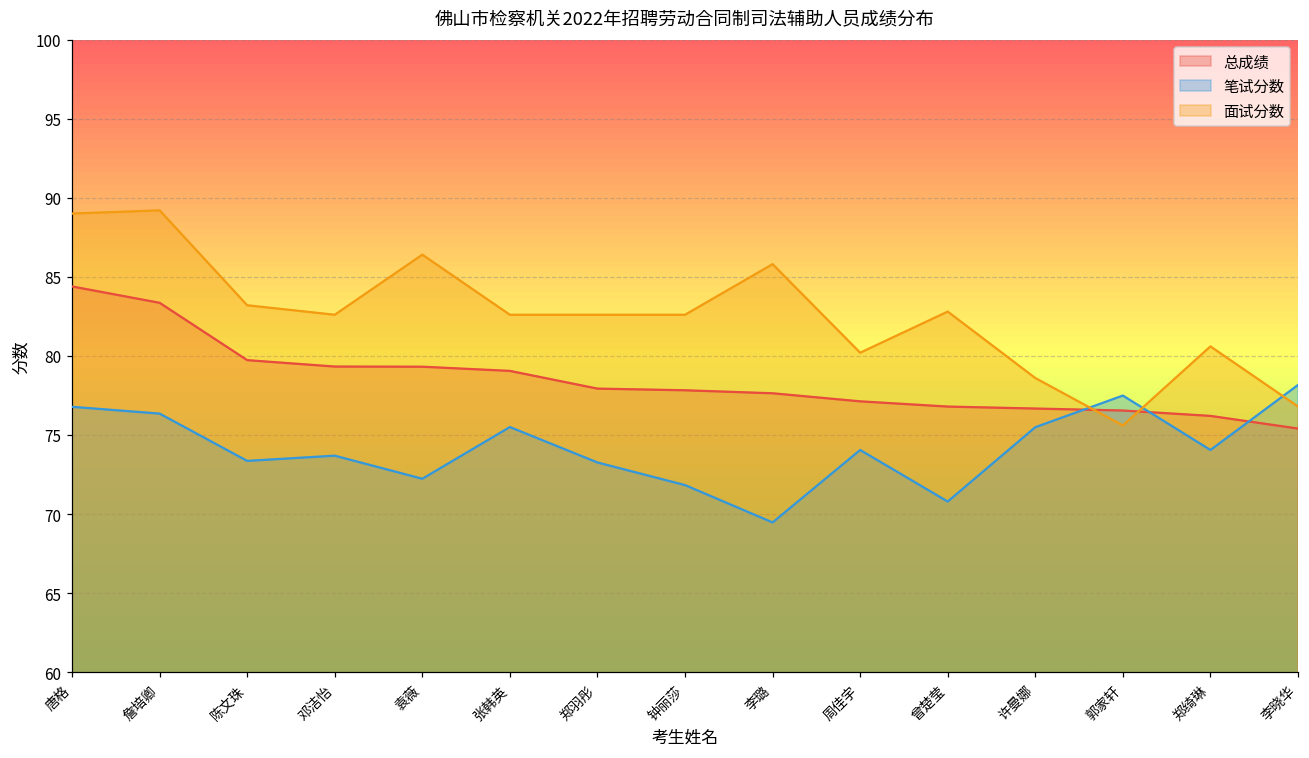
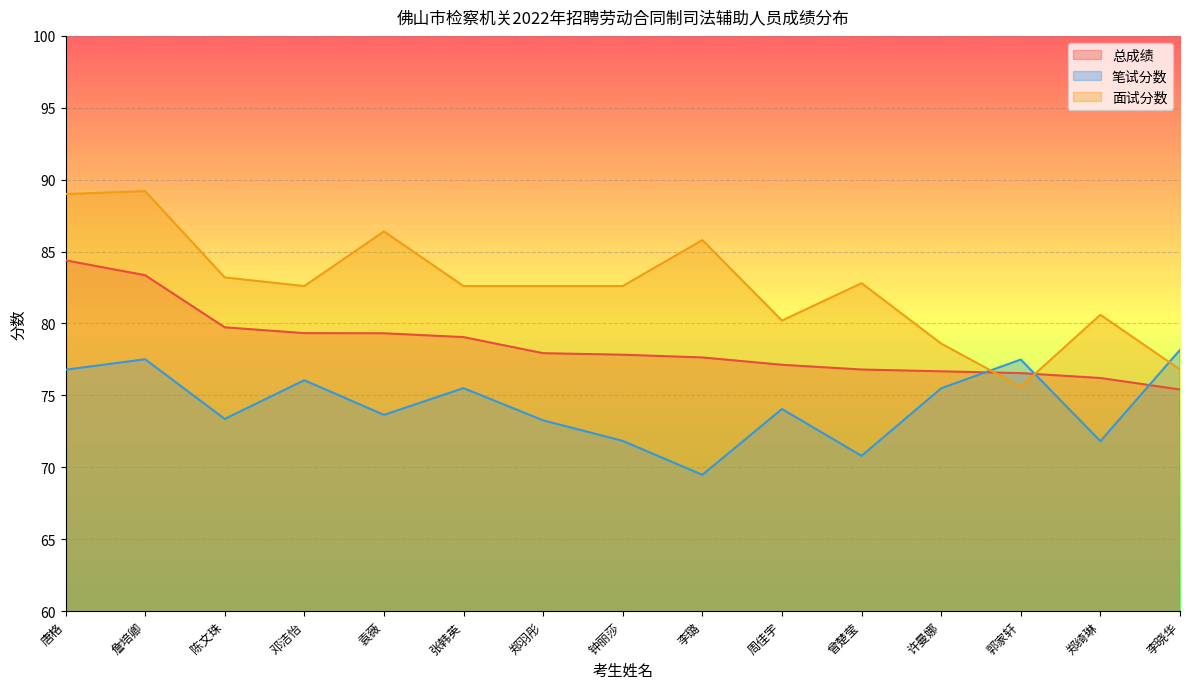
  {
    "笔试分数": {
      "唐格": 76.8,
-     "詹培卿": 76.4,
+     "詹培卿": 77.5,
      "陈文珠": 73.4,
-     "邓洁怡": 73.7,
-     "袁薇": 72.2,
+     "邓洁怡": 76.1,
+     "袁薇": 73.6,
      "张韩英": 75.5,
      "郑羽彤": 73.3,
      "钟丽莎": 71.8,
      "李璐": 69.5,
      "周佳宇": 74.1,
      "曾楚莹": 70.8,
      "许曼娜": 75.5,
      "郭家轩": 77.5,
-     "郑绮琳": 74.1,
+     "郑绮琳": 71.8,
      "李晓华": 78.2
    }
  }
